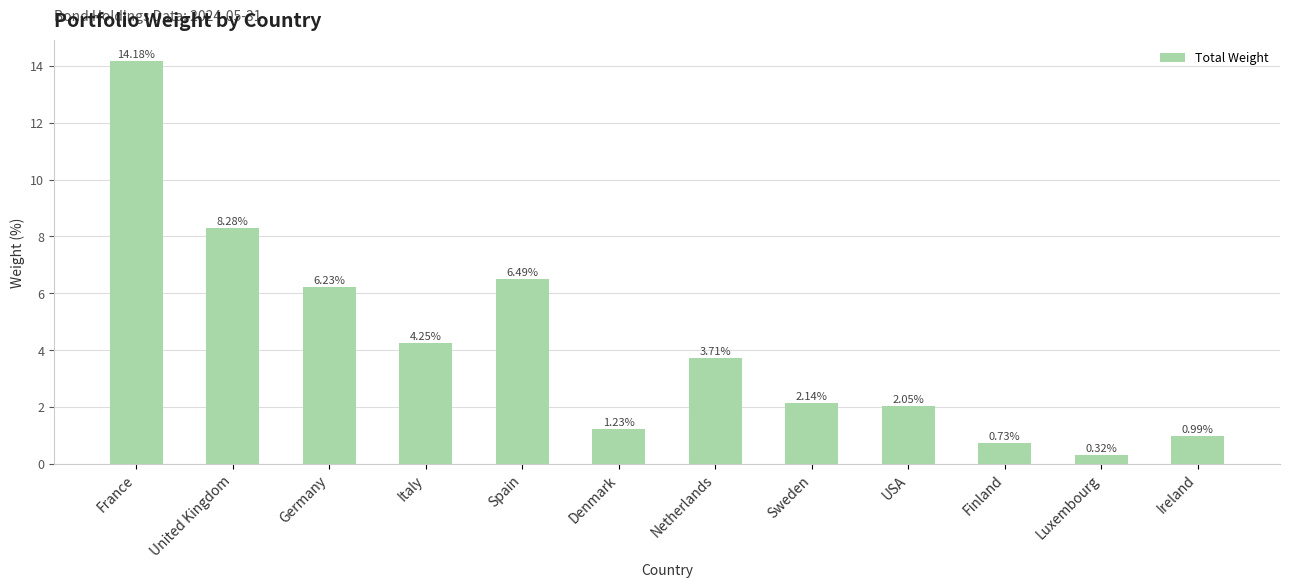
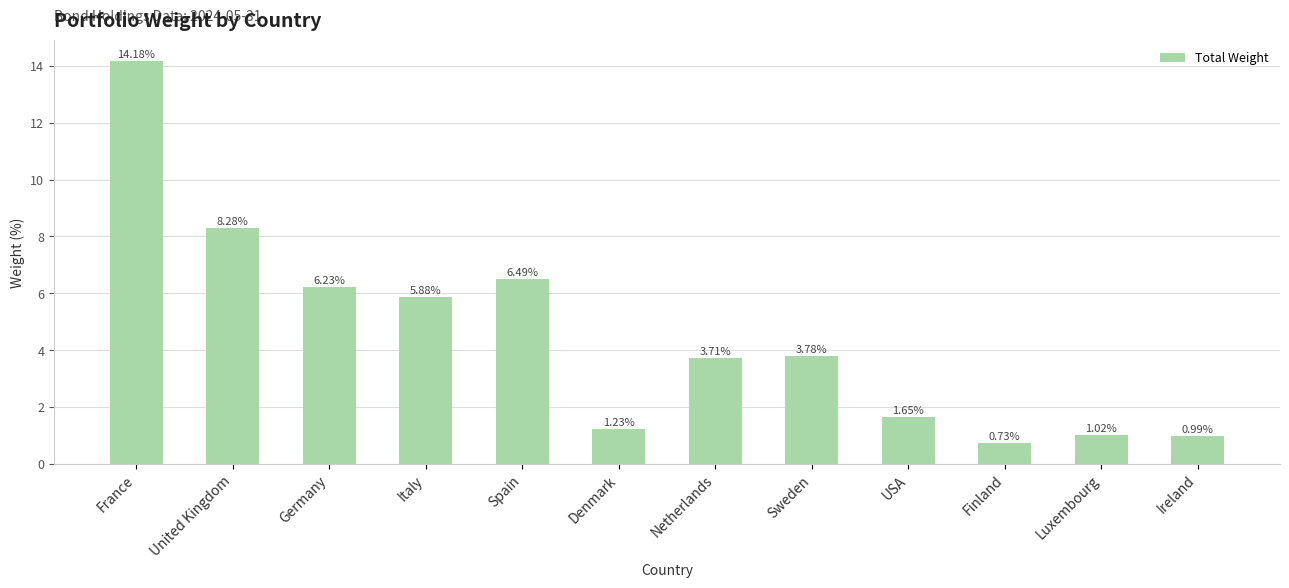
  {
    "France": "14.18%",
    "United Kingdom": "8.28%",
    "Germany": "6.23%",
-   "Italy": "4.25%",
+   "Italy": "5.88%",
    "Spain": "6.49%",
    "Denmark": "1.23%",
    "Netherlands": "3.71%",
-   "Sweden": "2.14%",
-   "USA": "2.05%",
+   "Sweden": "3.78%",
+   "USA": "1.65%",
    "Finland": "0.73%",
-   "Luxembourg": "0.32%",
+   "Luxembourg": "1.02%",
    "Ireland": "0.99%"
  }
